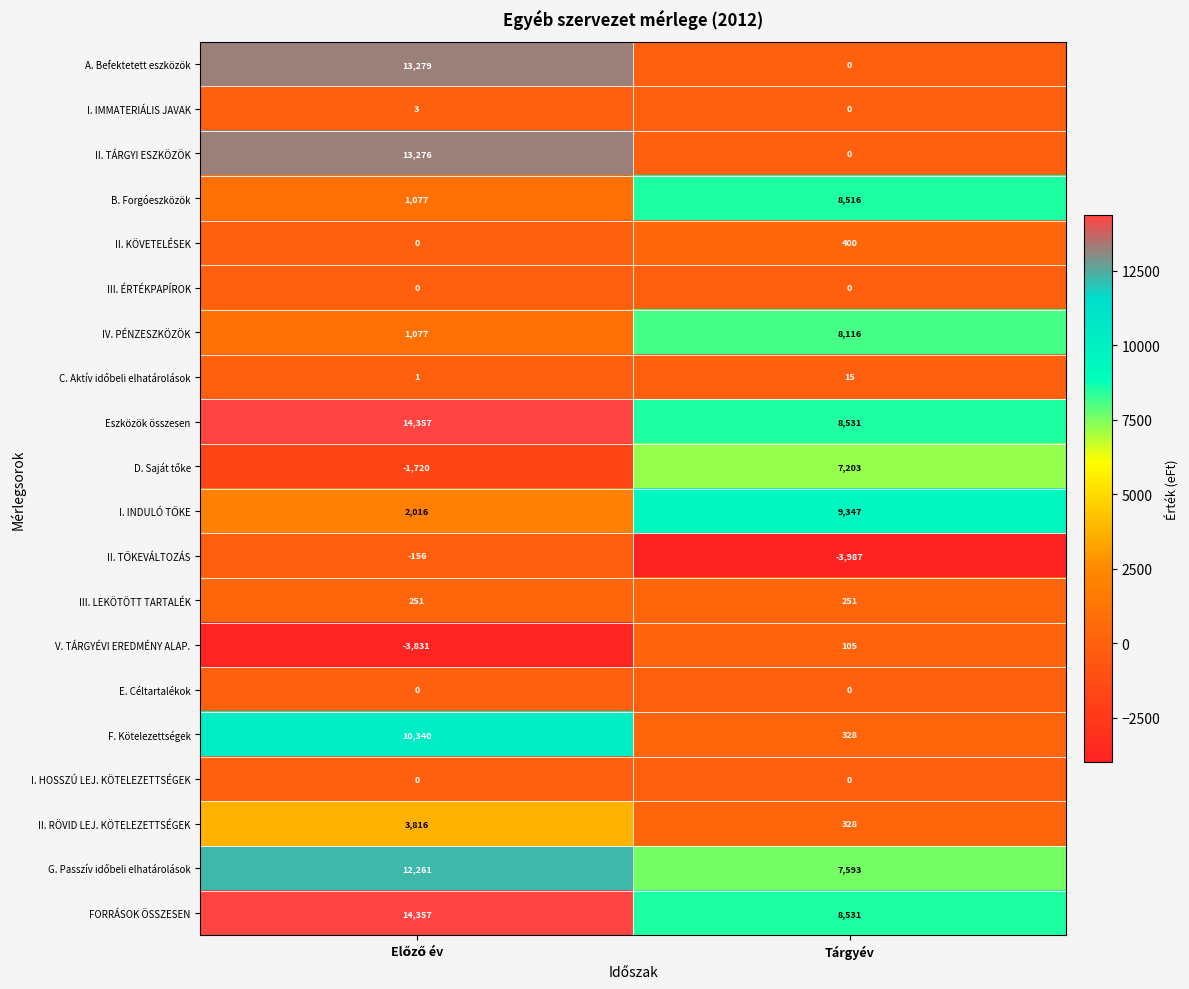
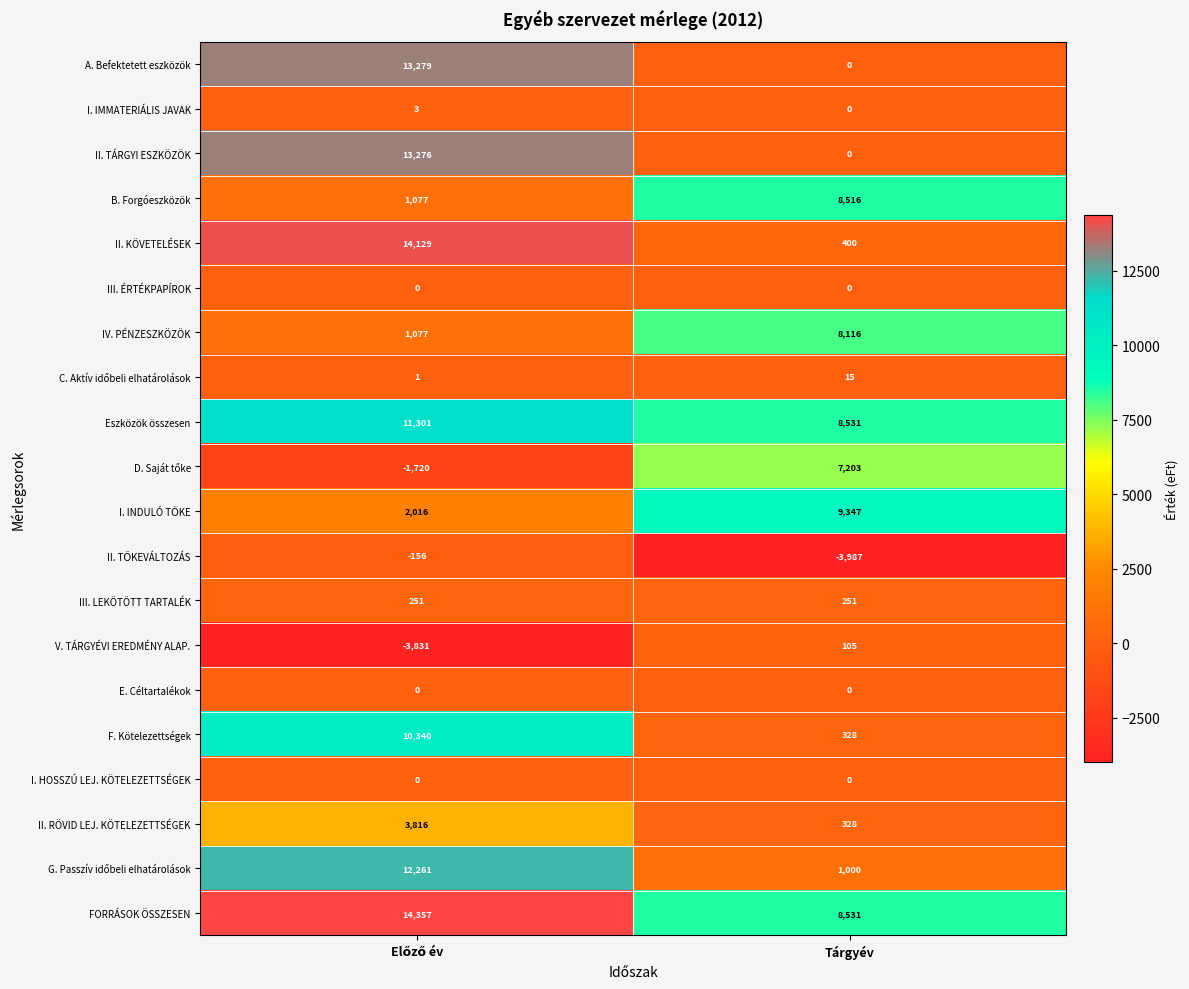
  {
    "A. Befektetett eszközök": {
      "Előző év": "13,279",
      "Tárgyév": "0"
    },
    "I. IMMATERIÁLIS JAVAK": {
      "Előző év": "3",
      "Tárgyév": "0"
    },
    "II. TÁRGYI ESZKÖZÖK": {
      "Előző év": "13,276",
      "Tárgyév": "0"
    },
    "B. Forgóeszközök": {
      "Előző év": "1,077",
      "Tárgyév": "8,516"
    },
    "II. KÖVETELÉSEK": {
-     "Előző év": "0",
+     "Előző év": "14,129",
      "Tárgyév": "400"
    },
    "III. ÉRTÉKPAPÍROK": {
      "Előző év": "0",
      "Tárgyév": "0"
    },
    "IV. PÉNZESZKÖZÖK": {
      "Előző év": "1,077",
      "Tárgyév": "8,116"
    },
    "C. Aktív időbeli elhatárolások": {
      "Előző év": "1",
      "Tárgyév": "15"
    },
    "Eszközök összesen": {
-     "Előző év": "14,357",
+     "Előző év": "11,301",
      "Tárgyév": "8,531"
    },
    "D. Saját tőke": {
      "Előző év": "-1,720",
      "Tárgyév": "7,203"
    },
    "I. INDULÓ TŐKE": {
      "Előző év": "2,016",
      "Tárgyév": "9,347"
    },
    "II. TŐKEVÁLTOZÁS": {
      "Előző év": "-156",
      "Tárgyév": "-3,987"
    },
    "III. LEKÖTÖTT TARTALÉK": {
      "Előző év": "251",
      "Tárgyév": "251"
    },
    "V. TÁRGYÉVI EREDMÉNY ALAP.": {
      "Előző év": "-3,831",
      "Tárgyév": "105"
    },
    "E. Céltartalékok": {
      "Előző év": "0",
      "Tárgyév": "0"
    },
    "F. Kötelezettségek": {
      "Előző év": "10,340",
      "Tárgyév": "328"
    },
    "I. HOSSZÚ LEJ. KÖTELEZETTSÉGEK": {
      "Előző év": "0",
      "Tárgyév": "0"
    },
    "II. RÖVID LEJ. KÖTELEZETTSÉGEK": {
      "Előző év": "3,816",
      "Tárgyév": "328"
    },
    "G. Passzív időbeli elhatárolások": {
      "Előző év": "12,261",
-     "Tárgyév": "7,593"
+     "Tárgyév": "1,000"
    },
    "FORRÁSOK ÖSSZESEN": {
      "Előző év": "14,357",
      "Tárgyév": "8,531"
    }
  }
